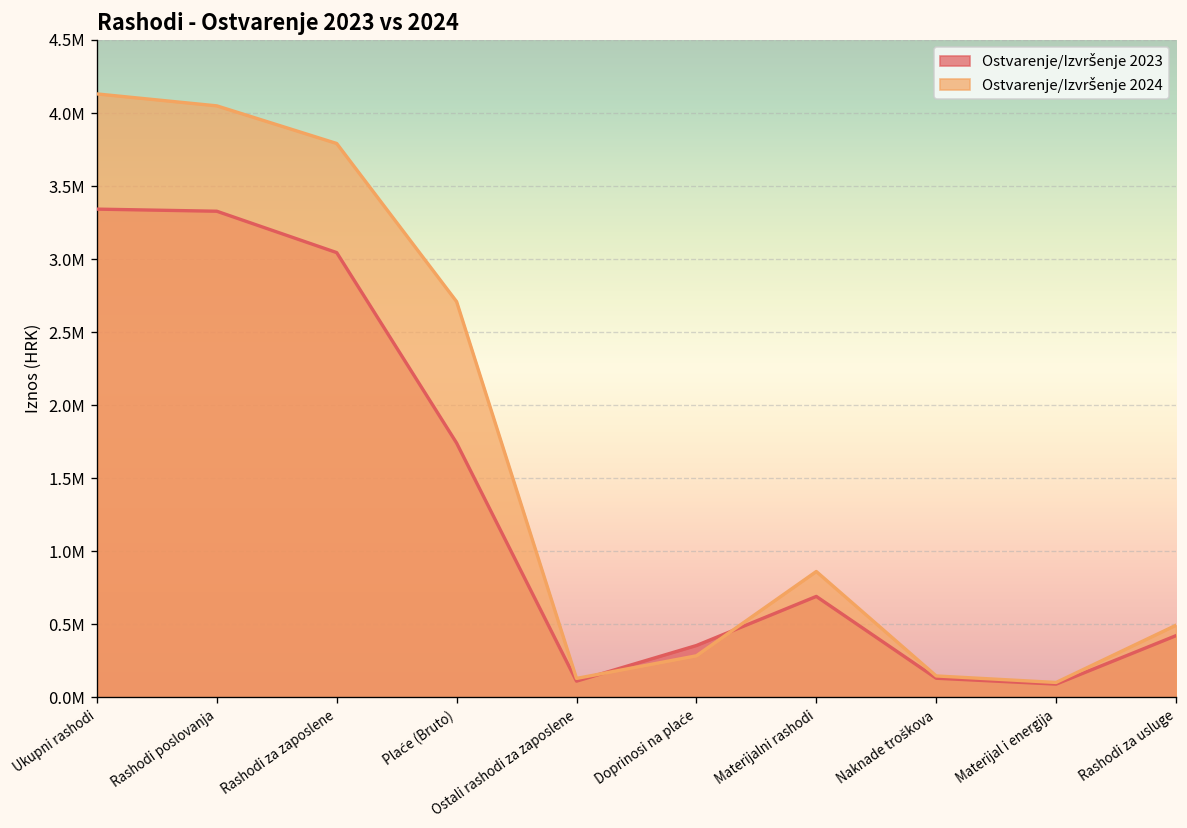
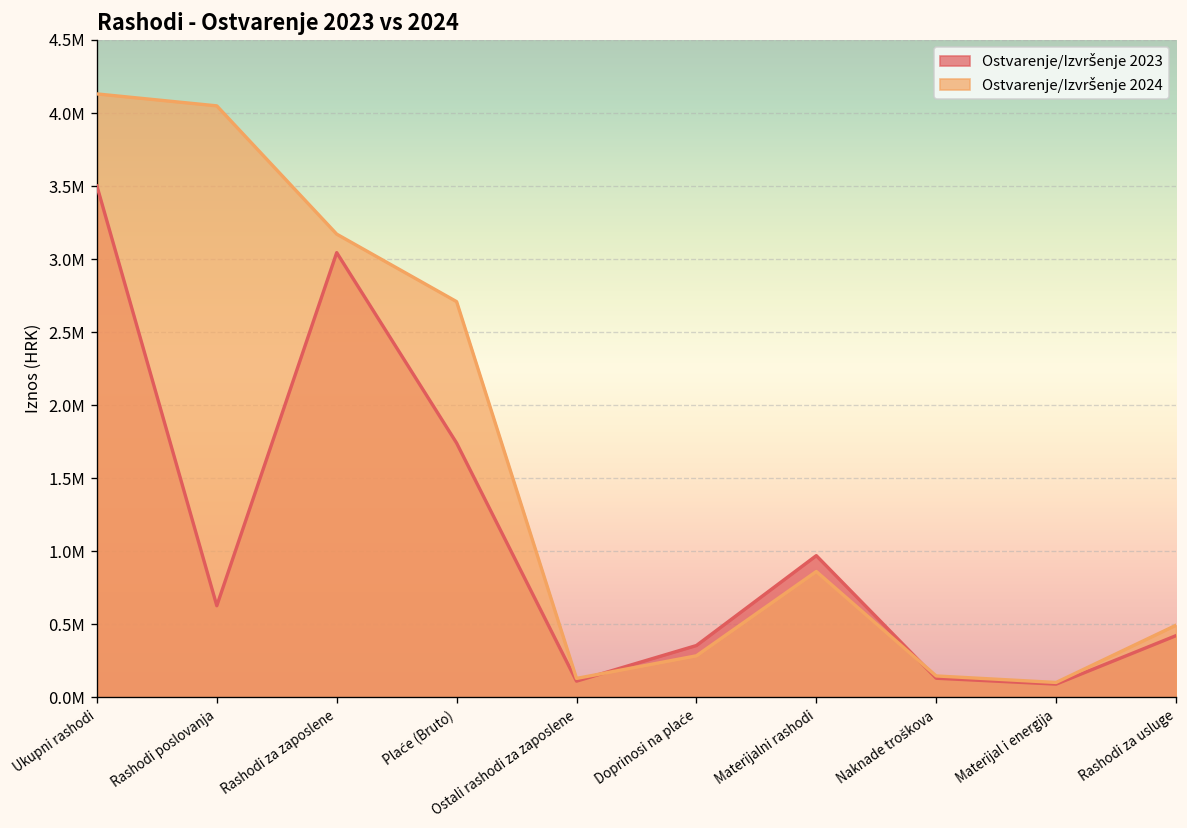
  {
    "Ostvarenje/Izvršenje 2023": {
-     "Ukupni rashodi": 3340000,
-     "Rashodi poslovanja": 3330000,
+     "Ukupni rashodi": 3500000,
+     "Rashodi poslovanja": 630000,
      "Rashodi za zaposlene": 3040000,
      "Plaće (Bruto)": 1740000,
      "Doprinosi na plaće": 350000,
-     "Materijalni rashodi": 690000,
+     "Materijalni rashodi": 970000,
      "Rashodi za usluge": 420000
    },
    "Ostvarenje/Izvršenje 2024": {
      "Ukupni rashodi": 4130000,
      "Rashodi poslovanja": 4050000,
-     "Rashodi za zaposlene": 3790000,
+     "Rashodi za zaposlene": 3170000,
      "Plaće (Bruto)": 2710000,
      "Doprinosi na plaće": 280000,
      "Materijalni rashodi": 860000,
      "Rashodi za usluge": 490000
    }
  }
